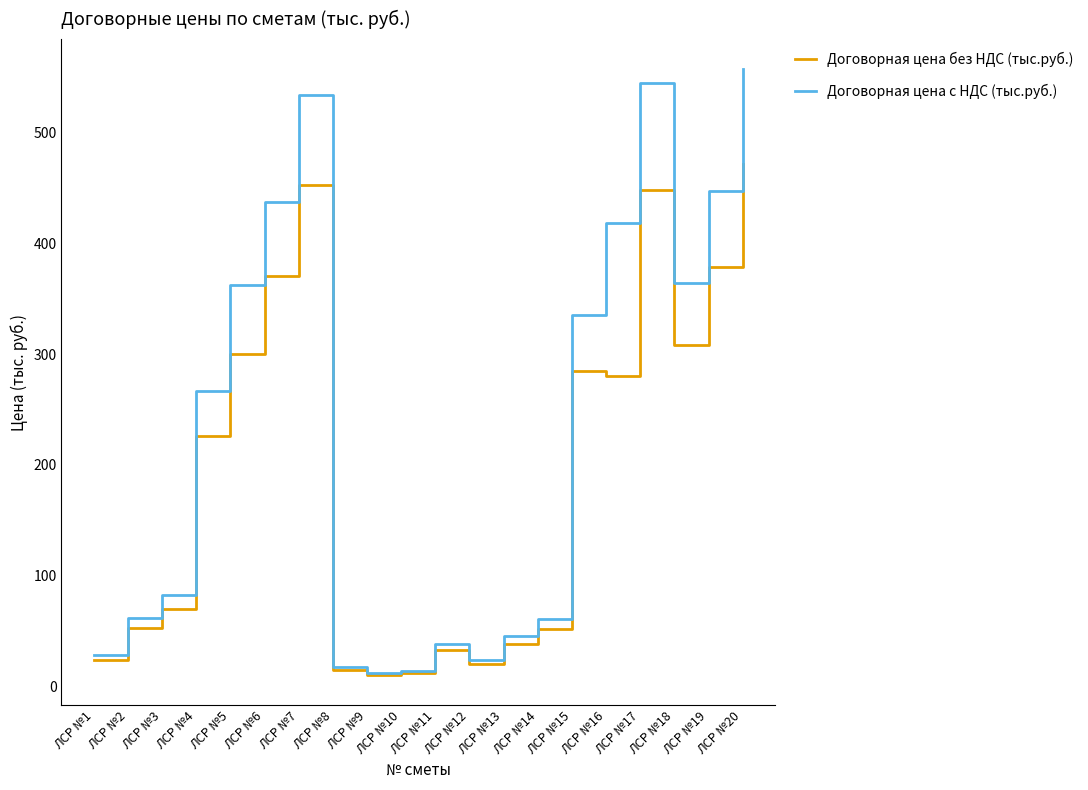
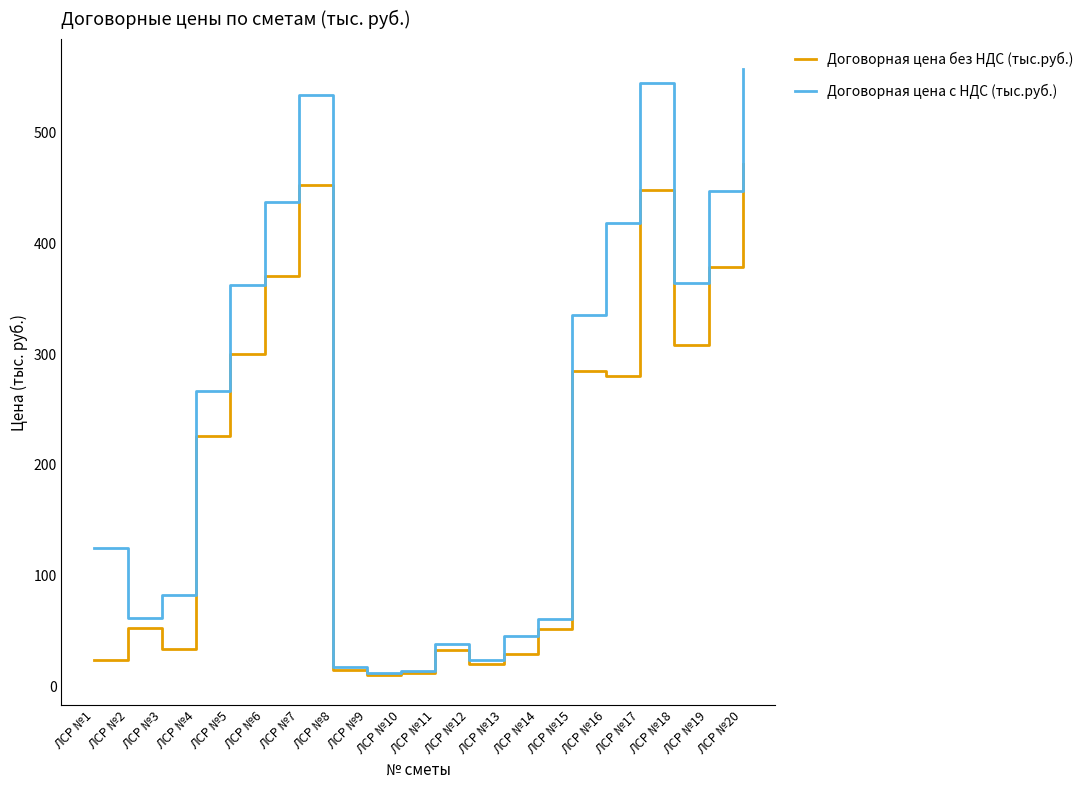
  {
    "Договорная цена без НДС (тыс.руб.)": {
      "ЛСР №1": 24,
      "ЛСР №2": 52,
-     "ЛСР №3": 70,
+     "ЛСР №3": 34,
      "ЛСР №4": 226,
      "ЛСР №5": 300,
      "ЛСР №6": 371,
      "ЛСР №7": 453,
      "ЛСР №8": 15,
      "ЛСР №11": 32,
      "ЛСР №12": 20,
-     "ЛСР №13": 38,
+     "ЛСР №13": 29,
      "ЛСР №14": 52,
      "ЛСР №15": 284,
      "ЛСР №16": 280,
      "ЛСР №17": 448,
      "ЛСР №18": 308,
      "ЛСР №19": 379,
      "ЛСР №20": 472
    },
    "Договорная цена с НДС (тыс.руб.)": {
-     "ЛСР №1": 28,
+     "ЛСР №1": 125,
      "ЛСР №2": 62,
      "ЛСР №3": 82,
      "ЛСР №4": 267,
      "ЛСР №5": 363,
      "ЛСР №6": 438,
      "ЛСР №7": 534,
      "ЛСР №8": 17,
      "ЛСР №11": 38,
      "ЛСР №12": 23,
      "ЛСР №13": 45,
      "ЛСР №14": 61,
      "ЛСР №15": 336,
      "ЛСР №16": 419,
      "ЛСР №17": 545,
      "ЛСР №18": 364,
      "ЛСР №19": 447,
      "ЛСР №20": 557
    }
  }
